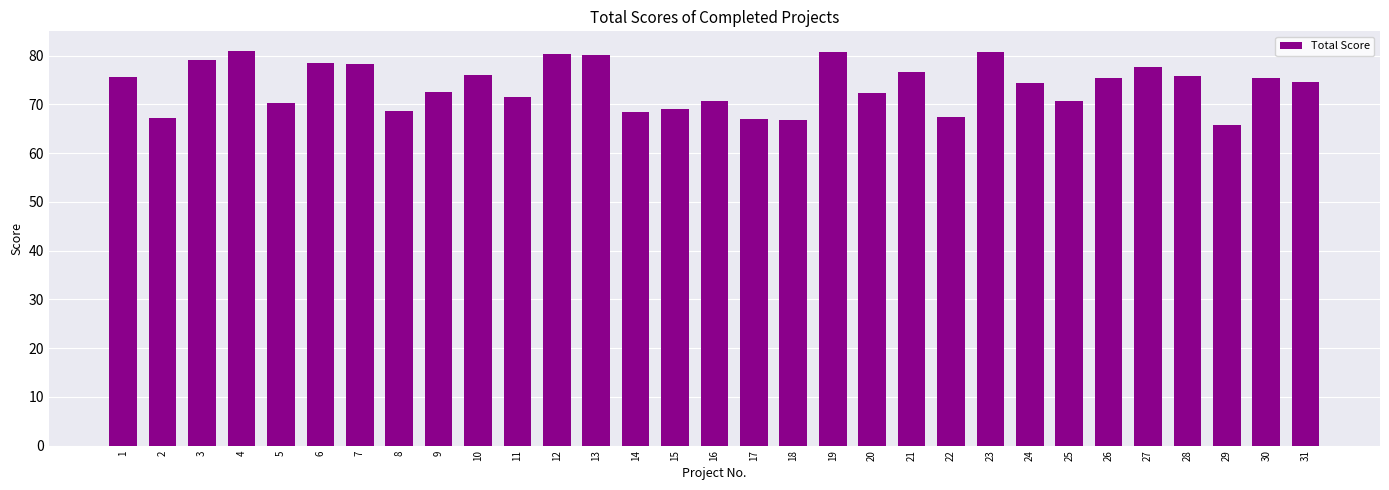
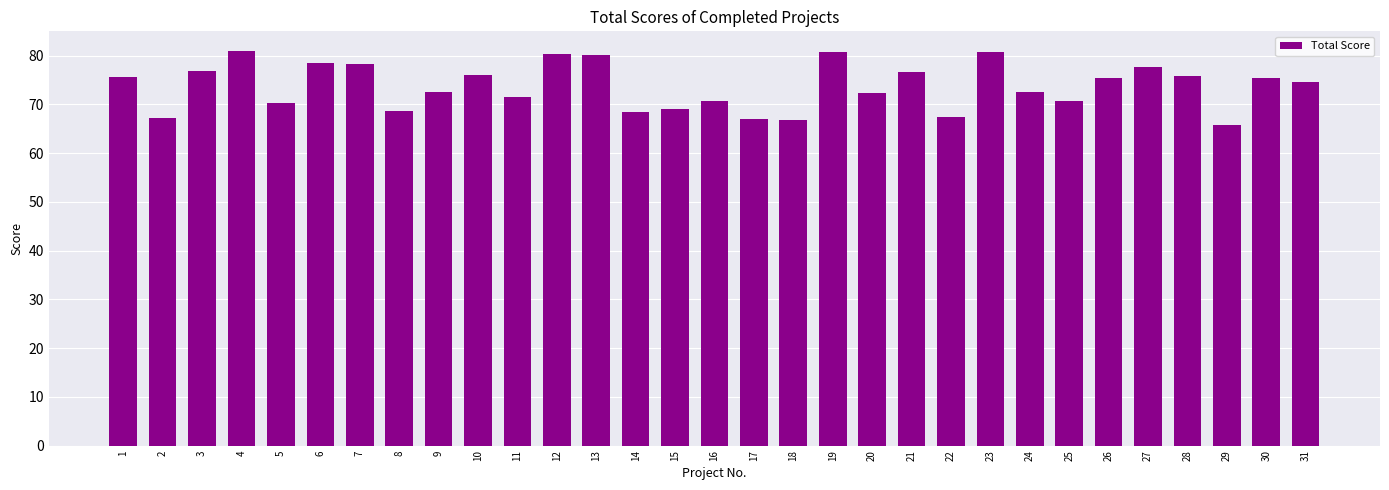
  {
    "1": 76,
    "2": 67,
-   "3": 79,
+   "3": 77,
    "4": 81,
    "5": 70,
    "6": 79,
    "7": 78,
    "8": 69,
    "9": 72,
    "10": 76,
    "11": 71,
    "12": 80,
    "13": 80,
    "14": 68,
    "15": 69,
    "16": 71,
    "17": 67,
    "18": 67,
    "19": 81,
    "20": 72,
    "21": 77,
    "22": 67,
    "23": 81,
-   "24": 74,
+   "24": 72,
    "25": 71,
    "26": 75,
    "27": 78,
    "28": 76,
    "29": 66,
    "30": 75,
    "31": 75
  }
